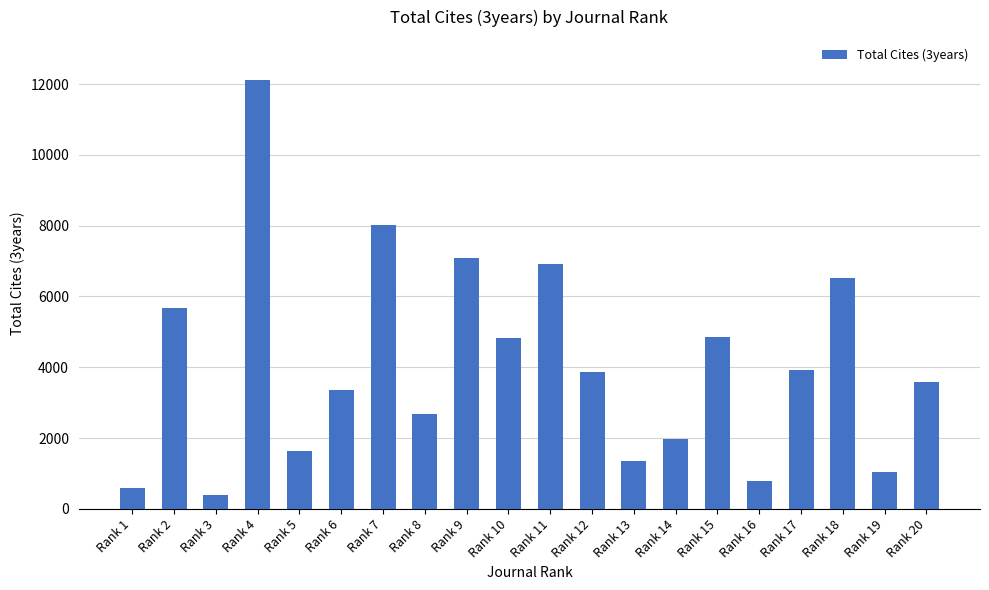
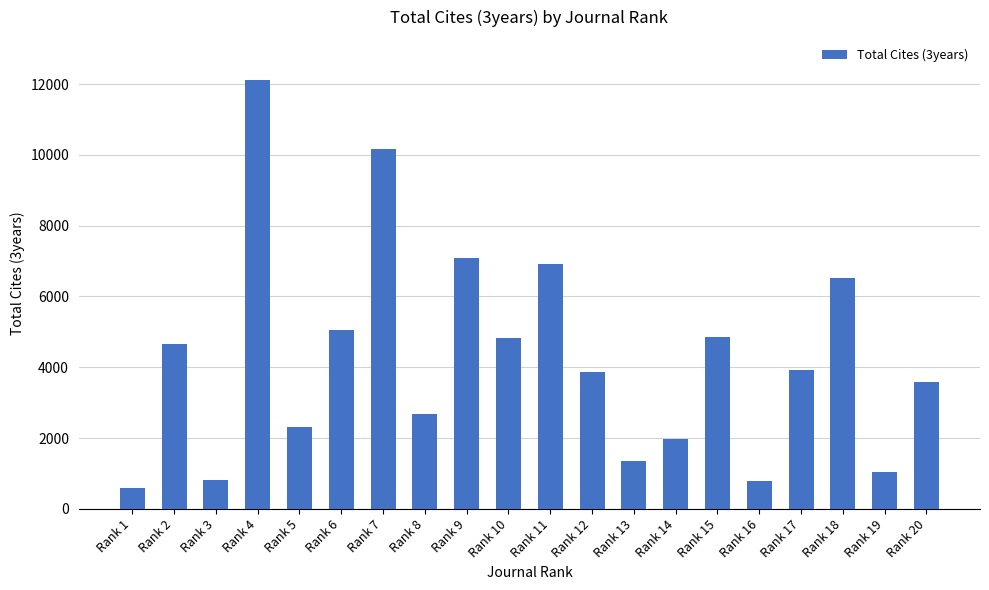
  {
    "Rank 1": 600,
-   "Rank 2": 5700,
-   "Rank 3": 400,
+   "Rank 2": 4700,
+   "Rank 3": 800,
    "Rank 4": 12100,
-   "Rank 5": 1600,
-   "Rank 6": 3400,
-   "Rank 7": 8000,
+   "Rank 5": 2300,
+   "Rank 6": 5000,
+   "Rank 7": 10200,
    "Rank 8": 2700,
    "Rank 9": 7100,
    "Rank 10": 4800,
    "Rank 11": 6900,
    "Rank 12": 3900,
    "Rank 13": 1300,
    "Rank 14": 2000,
    "Rank 15": 4900,
    "Rank 16": 800,
    "Rank 17": 3900,
    "Rank 18": 6500,
    "Rank 19": 1100,
    "Rank 20": 3600
  }
